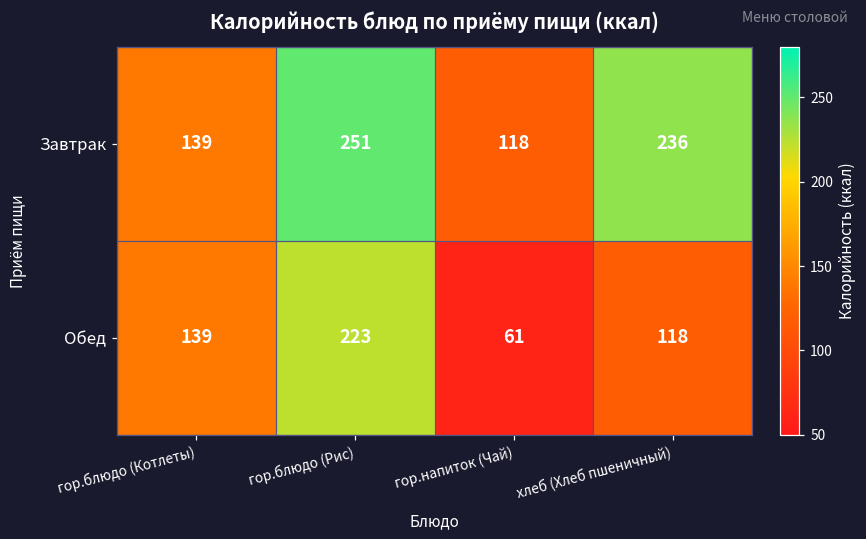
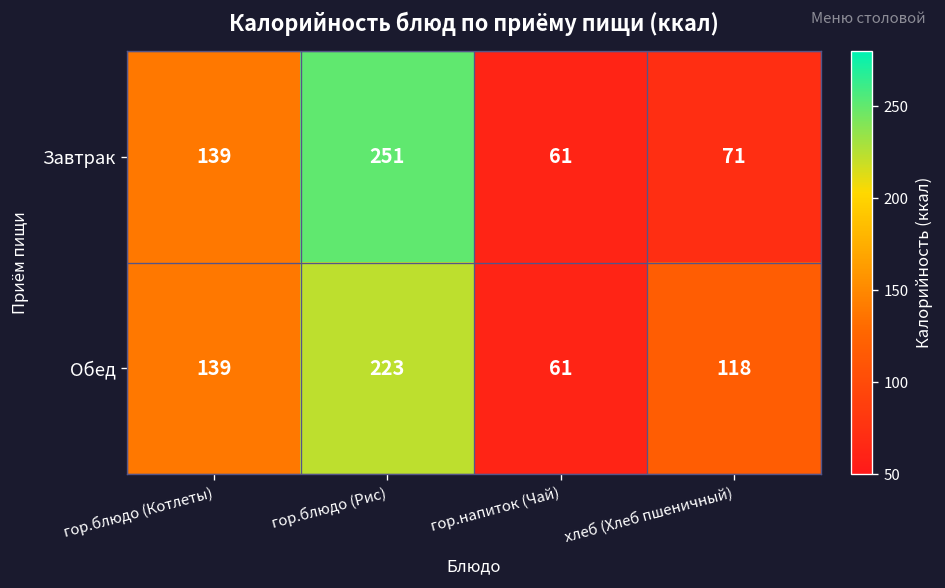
  {
    "Завтрак": {
      "гор.блюдо (Котлеты)": 139,
      "гор.блюдо (Рис)": 251,
-     "гор.напиток (Чай)": 118,
-     "хлеб (Хлеб пшеничный)": 236
+     "гор.напиток (Чай)": 61,
+     "хлеб (Хлеб пшеничный)": 71
    },
    "Обед": {
      "гор.блюдо (Котлеты)": 139,
      "гор.блюдо (Рис)": 223,
      "гор.напиток (Чай)": 61,
      "хлеб (Хлеб пшеничный)": 118
    }
  }
